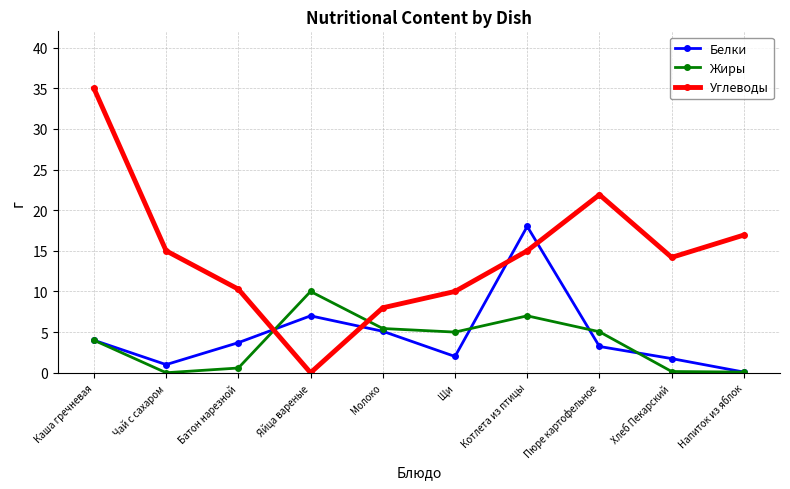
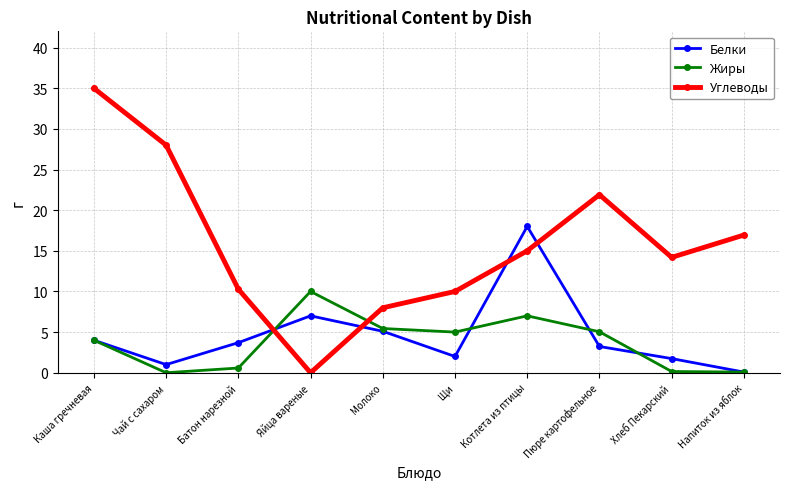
  {
    "Белки": {
      "Чай с сахаром": 1,
      "Батон нарезной": 4,
      "Яйца вареные": 7,
      "Молоко": 5,
      "Щи": 2,
      "Котлета из птицы": 18,
      "Пюре картофельное": 3,
      "Хлеб Пекарский": 2
    },
    "Жиры": {
      "Чай с сахаром": 0,
      "Батон нарезной": 1,
      "Яйца вареные": 10,
      "Молоко": 5,
      "Щи": 5,
      "Котлета из птицы": 7,
      "Пюре картофельное": 5,
      "Хлеб Пекарский": 0
    },
    "Углеводы": {
      "Каша гречневая": 35,
-     "Чай с сахаром": 15,
+     "Чай с сахаром": 28,
      "Батон нарезной": 10,
      "Яйца вареные": 0,
      "Молоко": 8,
      "Щи": 10,
      "Котлета из птицы": 15,
      "Пюре картофельное": 22,
      "Хлеб Пекарский": 14,
      "Напиток из яблок": 17
    }
  }
